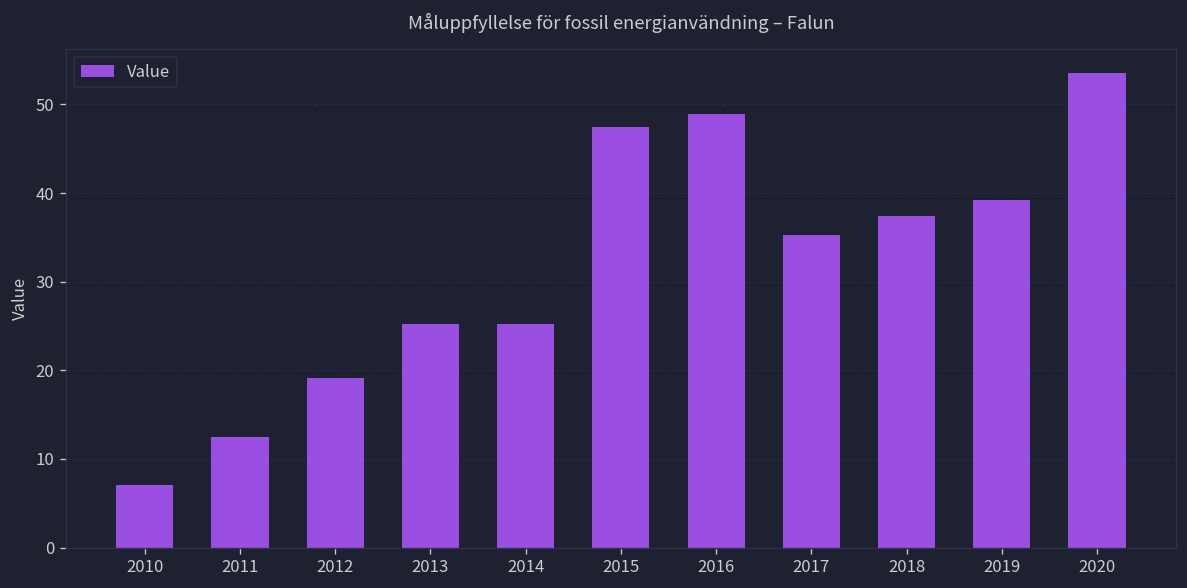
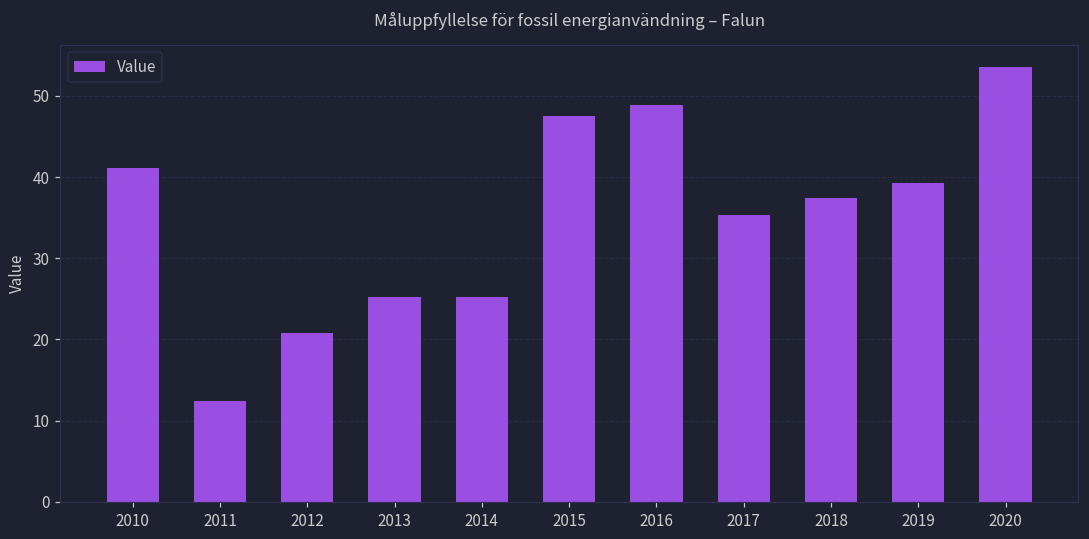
  {
-   "2010": 7,
+   "2010": 41,
    "2011": 12,
-   "2012": 19,
+   "2012": 21,
    "2013": 25,
    "2014": 25,
    "2015": 47,
    "2016": 49,
    "2017": 35,
    "2018": 37,
    "2019": 39,
    "2020": 54
  }
